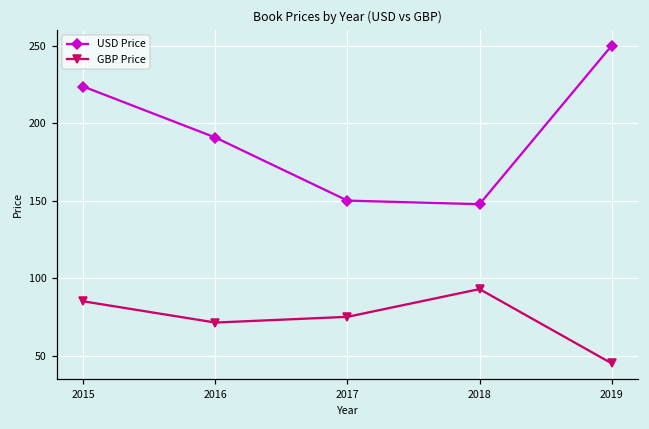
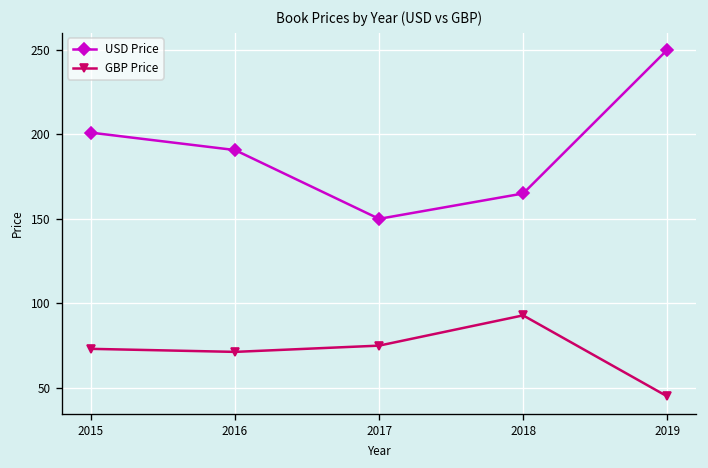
  {
    "USD Price": {
-     "2015": 224,
+     "2015": 201,
      "2016": 191,
      "2017": 150,
-     "2018": 148,
+     "2018": 165,
      "2019": 250
    },
    "GBP Price": {
-     "2015": 85,
+     "2015": 73,
      "2016": 71,
      "2017": 75,
      "2018": 93,
      "2019": 45
    }
  }
